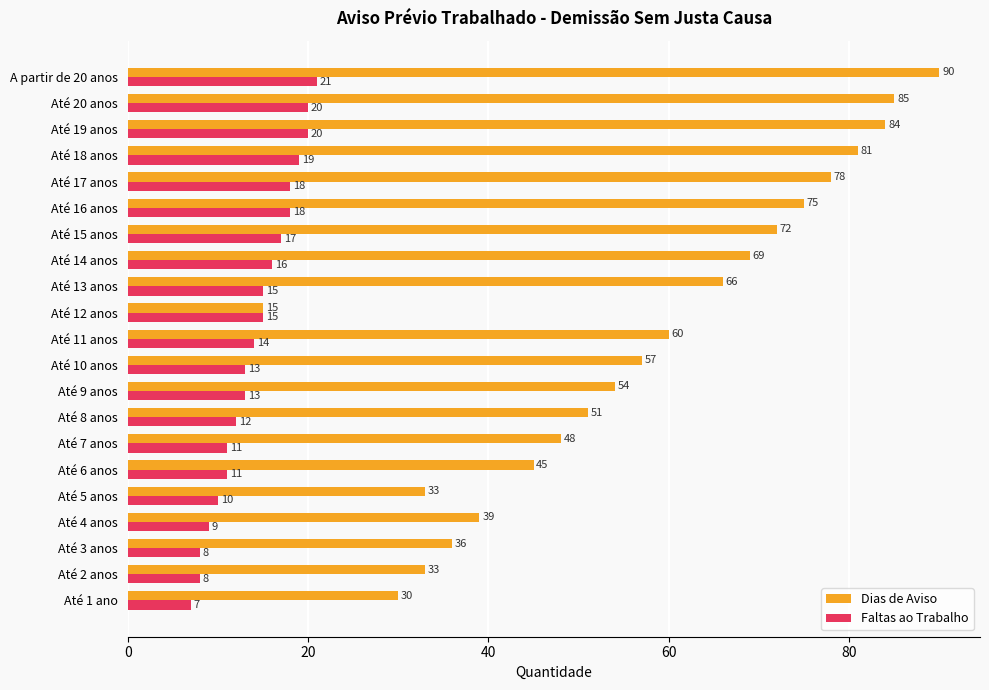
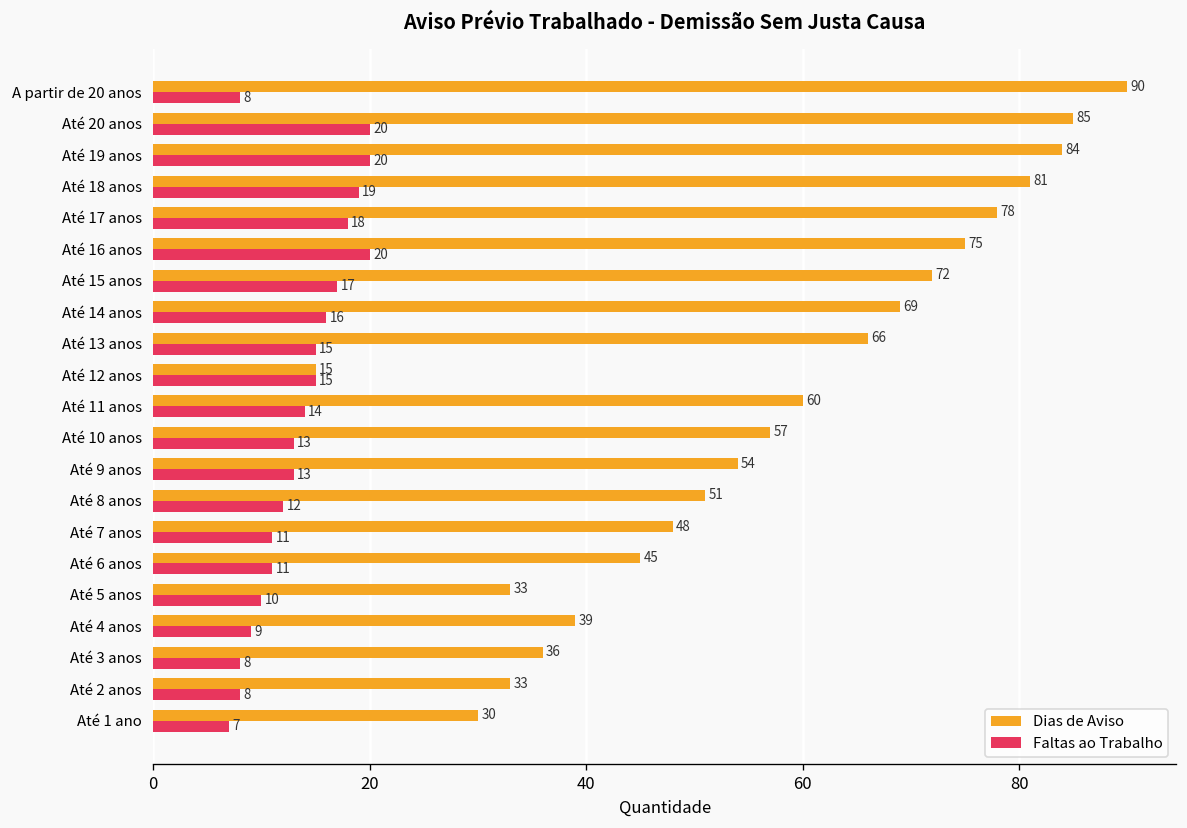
  {
    "Dias de Aviso": {
      "A partir de 20 anos": 90,
      "Até 20 anos": 85,
      "Até 19 anos": 84,
      "Até 18 anos": 81,
      "Até 17 anos": 78,
      "Até 16 anos": 75,
      "Até 15 anos": 72,
      "Até 14 anos": 69,
      "Até 13 anos": 66,
      "Até 12 anos": 15,
      "Até 11 anos": 60,
      "Até 10 anos": 57,
      "Até 9 anos": 54,
      "Até 8 anos": 51,
      "Até 7 anos": 48,
      "Até 6 anos": 45,
      "Até 5 anos": 33,
      "Até 4 anos": 39,
      "Até 3 anos": 36,
      "Até 2 anos": 33,
      "Até 1 ano": 30
    },
    "Faltas ao Trabalho": {
-     "A partir de 20 anos": 21,
+     "A partir de 20 anos": 8,
      "Até 20 anos": 20,
      "Até 19 anos": 20,
      "Até 18 anos": 19,
      "Até 17 anos": 18,
-     "Até 16 anos": 18,
+     "Até 16 anos": 20,
      "Até 15 anos": 17,
      "Até 14 anos": 16,
      "Até 13 anos": 15,
      "Até 12 anos": 15,
      "Até 11 anos": 14,
      "Até 10 anos": 13,
      "Até 9 anos": 13,
      "Até 8 anos": 12,
      "Até 7 anos": 11,
      "Até 6 anos": 11,
      "Até 5 anos": 10,
      "Até 4 anos": 9,
      "Até 3 anos": 8,
      "Até 2 anos": 8,
      "Até 1 ano": 7
    }
  }
